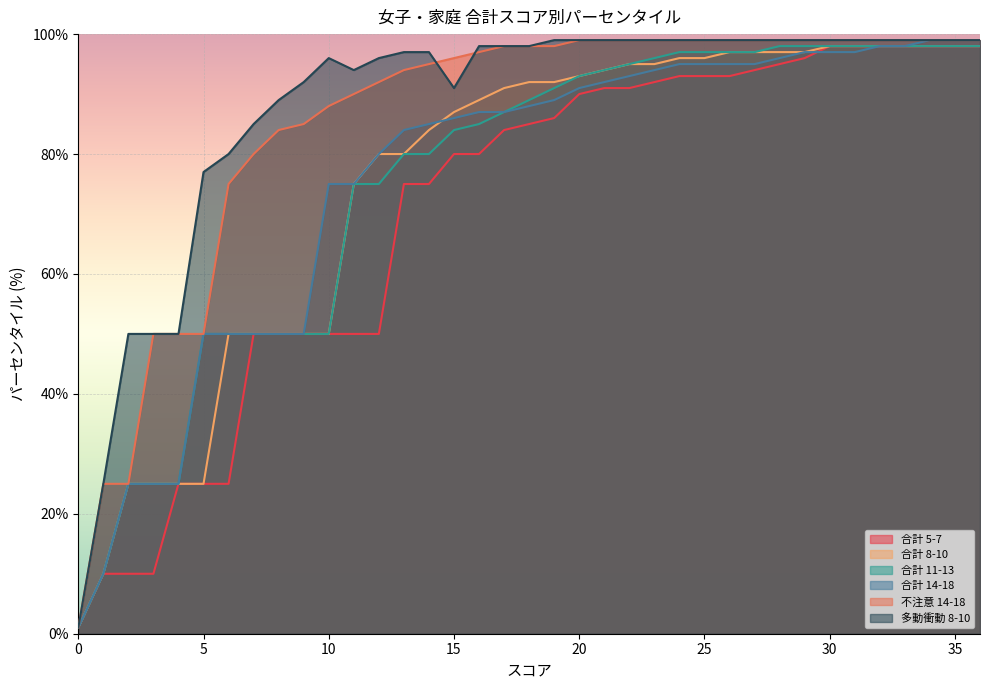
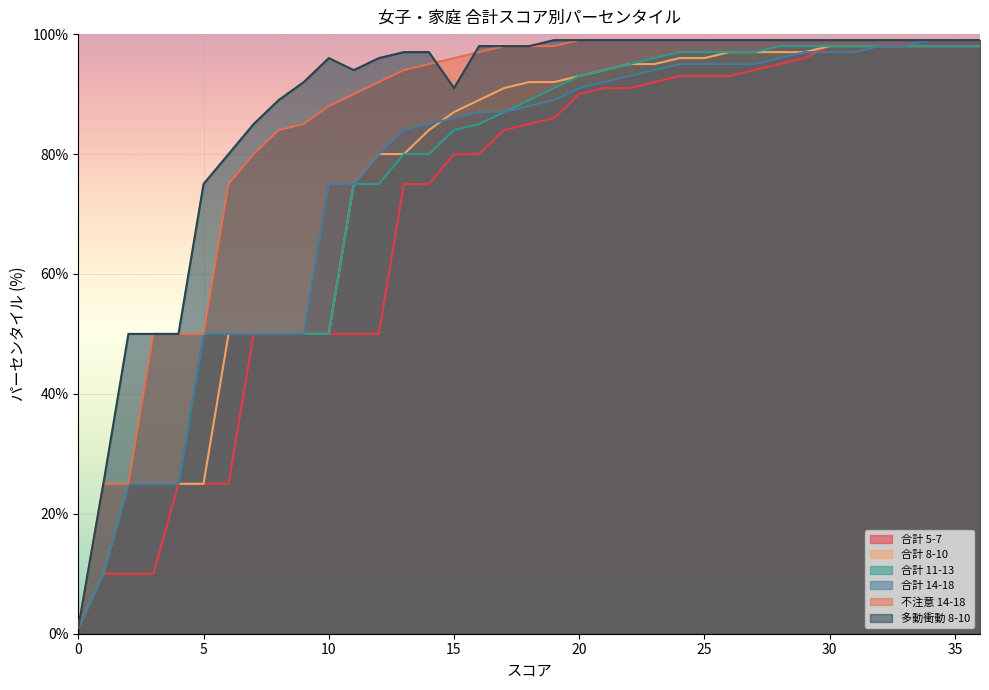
  {
    "多動衝動 8-10": {
-     "5": "77%",
+     "5": "75%",
      "10": "96%",
      "15": "91%"
    }
  }
